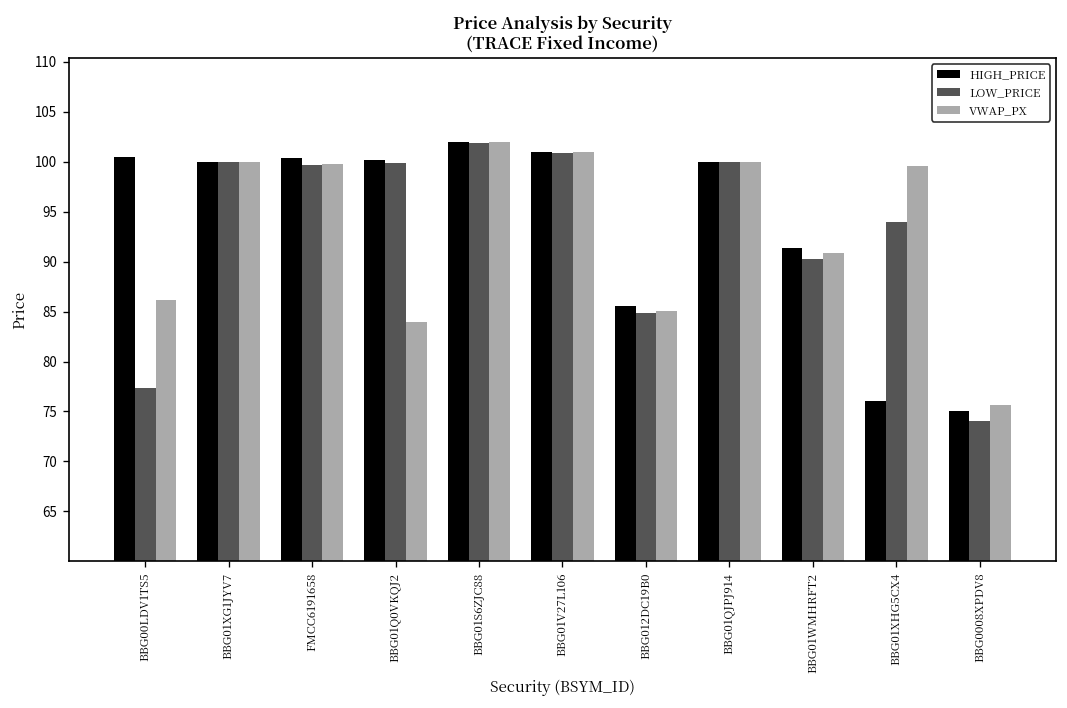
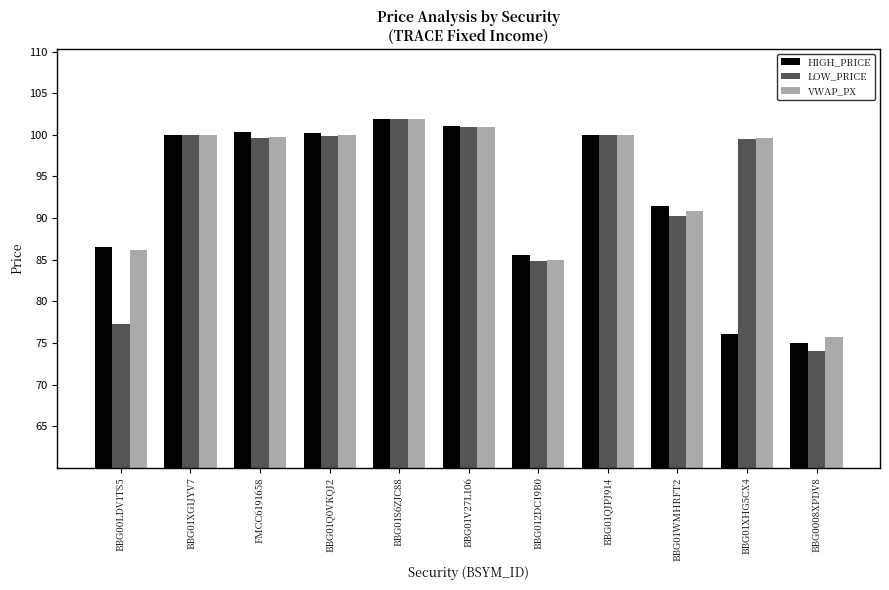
  {
    "HIGH_PRICE": {
-     "BBG00LDV1TS5": 101,
+     "BBG00LDV1TS5": 87,
      "BBG01XG1JYV7": 100,
      "FMCC6191658": 100,
      "BBG01Q0VKQJ2": 100,
      "BBG01S6ZJC88": 102,
      "BBG01V27L106": 101,
      "BBG012DC19B0": 86,
      "BBG01QJPJ914": 100,
      "BBG01WMHRFT2": 91,
      "BBG01XHG5CX4": 76,
      "BBG0008XPDV8": 75
    },
    "LOW_PRICE": {
      "BBG00LDV1TS5": 77,
      "BBG01XG1JYV7": 100,
      "FMCC6191658": 100,
      "BBG01Q0VKQJ2": 100,
      "BBG01S6ZJC88": 102,
      "BBG01V27L106": 101,
      "BBG012DC19B0": 85,
      "BBG01QJPJ914": 100,
      "BBG01WMHRFT2": 90,
-     "BBG01XHG5CX4": 94,
+     "BBG01XHG5CX4": 99,
      "BBG0008XPDV8": 74
    },
    "VWAP_PX": {
      "BBG00LDV1TS5": 86,
      "BBG01XG1JYV7": 100,
      "FMCC6191658": 100,
-     "BBG01Q0VKQJ2": 84,
+     "BBG01Q0VKQJ2": 100,
      "BBG01S6ZJC88": 102,
      "BBG01V27L106": 101,
      "BBG012DC19B0": 85,
      "BBG01QJPJ914": 100,
      "BBG01WMHRFT2": 91,
      "BBG01XHG5CX4": 100,
      "BBG0008XPDV8": 76
    }
  }
